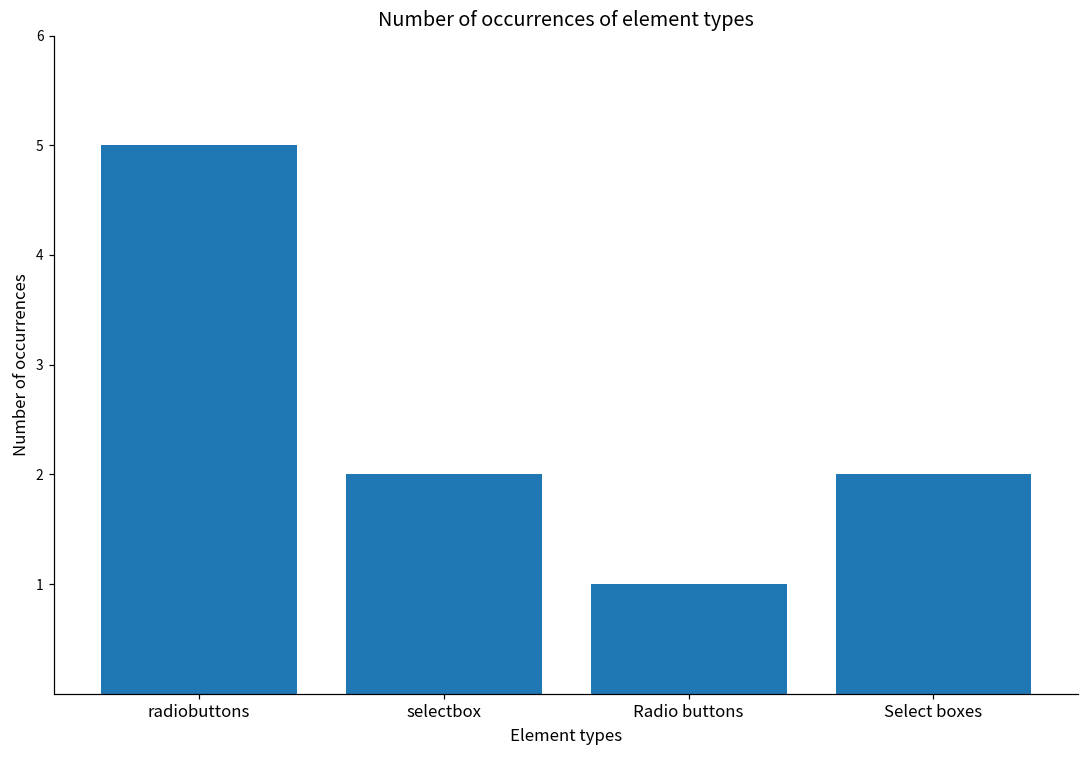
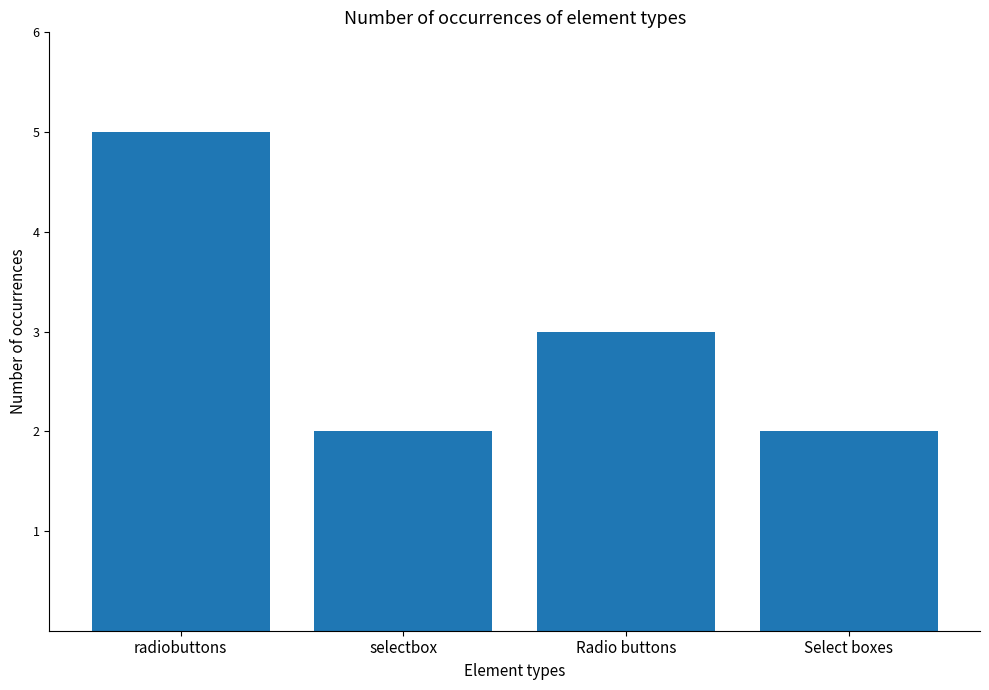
  {
    "radiobuttons": 5,
    "selectbox": 2,
-   "Radio buttons": 1,
+   "Radio buttons": 3,
    "Select boxes": 2
  }
